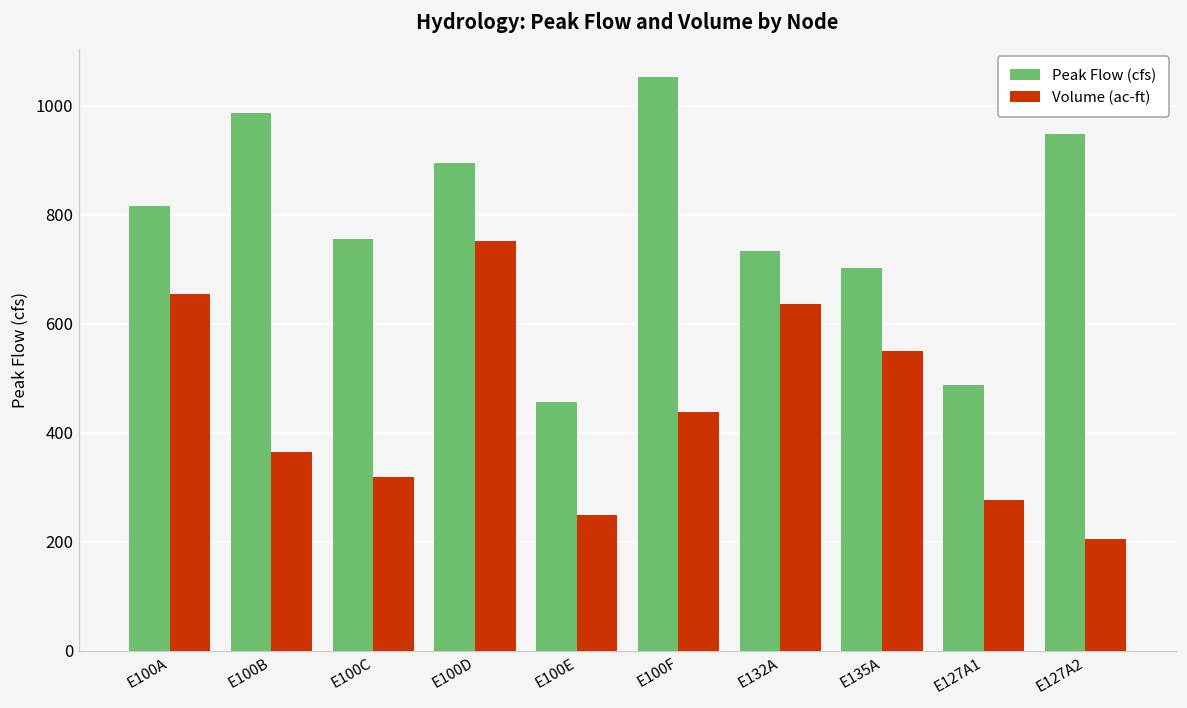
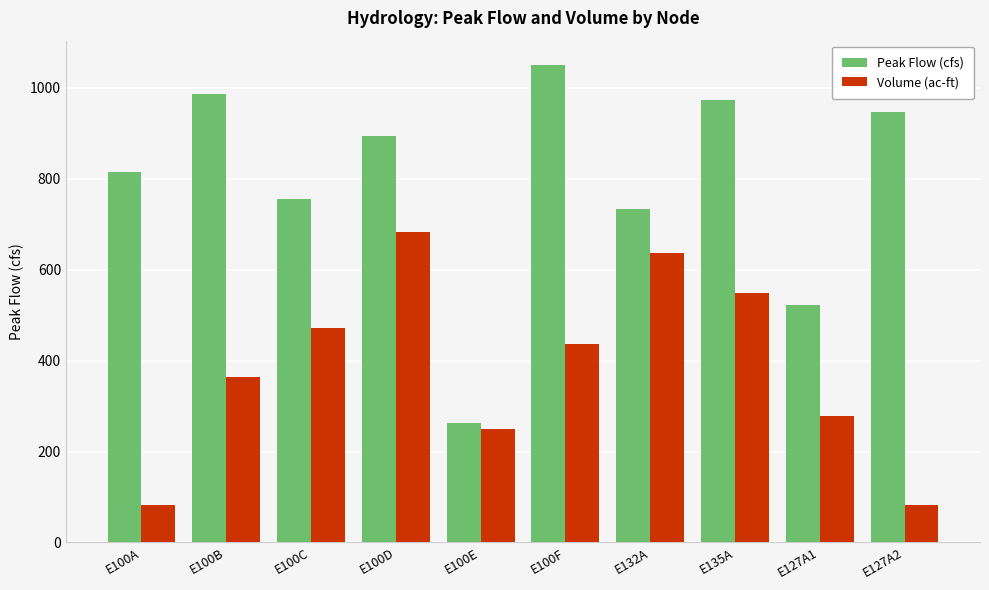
  {
    "Peak Flow (cfs)": {
      "E100A": 820,
      "E100B": 990,
      "E100C": 750,
      "E100D": 890,
-     "E100E": 460,
+     "E100E": 260,
      "E100F": 1050,
      "E132A": 730,
-     "E135A": 700,
-     "E127A1": 490,
+     "E135A": 970,
+     "E127A1": 520,
      "E127A2": 950
    },
    "Volume (ac-ft)": {
-     "E100A": 650,
+     "E100A": 80,
      "E100B": 360,
-     "E100C": 320,
-     "E100D": 750,
+     "E100C": 470,
+     "E100D": 680,
      "E100E": 250,
      "E100F": 440,
      "E132A": 640,
      "E135A": 550,
      "E127A1": 280,
-     "E127A2": 210
+     "E127A2": 80
    }
  }
